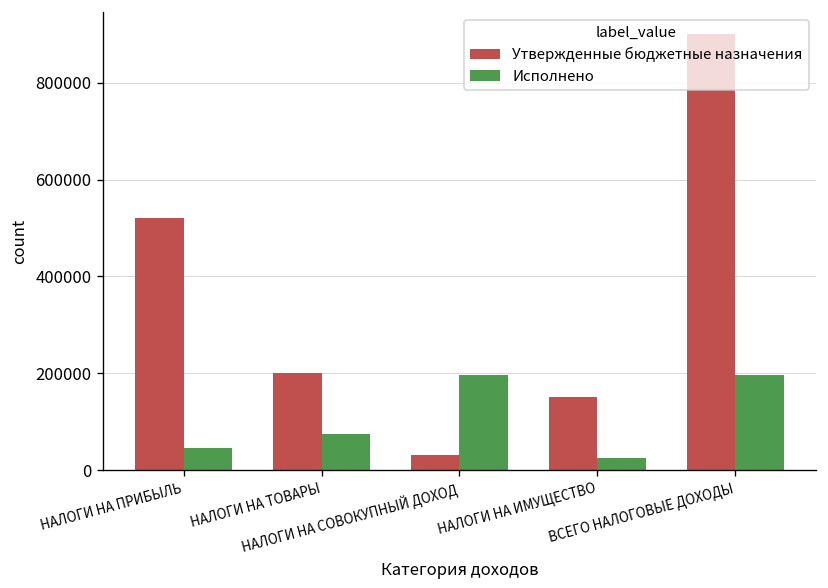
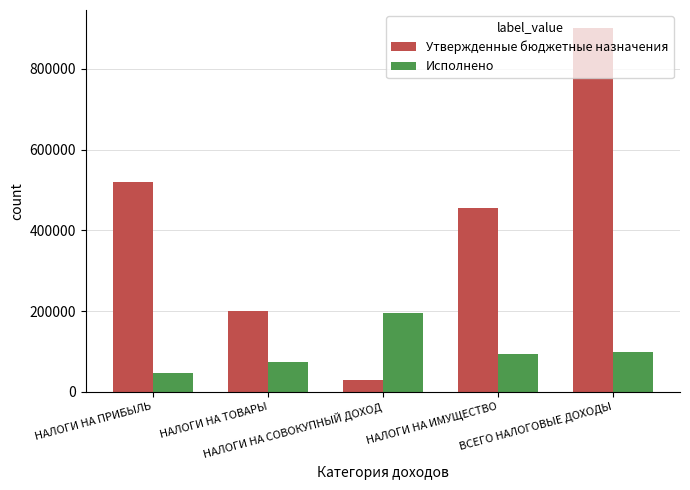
  {
    "Утвержденные бюджетные назначения": {
      "НАЛОГИ НА ПРИБЫЛЬ": 520000,
      "НАЛОГИ НА ТОВАРЫ": 200000,
      "НАЛОГИ НА СОВОКУПНЫЙ ДОХОД": 30000,
-     "НАЛОГИ НА ИМУЩЕСТВО": 150000
+     "НАЛОГИ НА ИМУЩЕСТВО": 460000
    },
    "Исполнено": {
      "НАЛОГИ НА ПРИБЫЛЬ": 50000,
      "НАЛОГИ НА ТОВАРЫ": 70000,
      "НАЛОГИ НА СОВОКУПНЫЙ ДОХОД": 200000,
-     "НАЛОГИ НА ИМУЩЕСТВО": 20000,
-     "ВСЕГО НАЛОГОВЫЕ ДОХОДЫ": 200000
+     "НАЛОГИ НА ИМУЩЕСТВО": 90000,
+     "ВСЕГО НАЛОГОВЫЕ ДОХОДЫ": 100000
    }
  }
